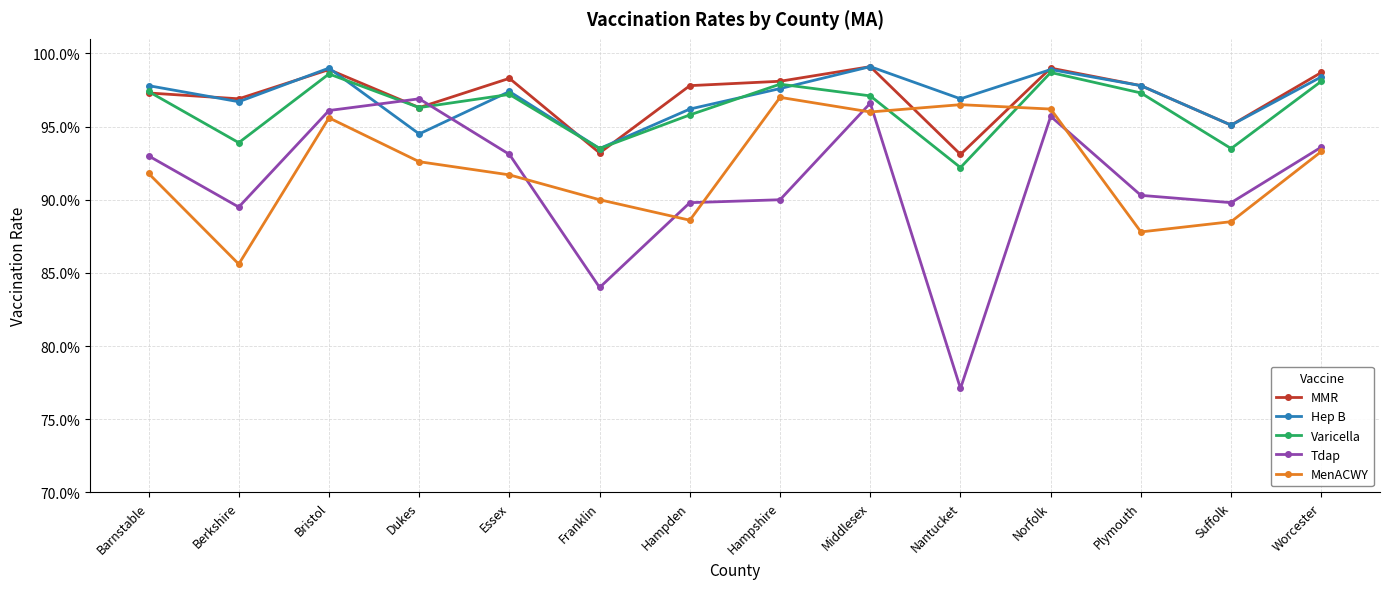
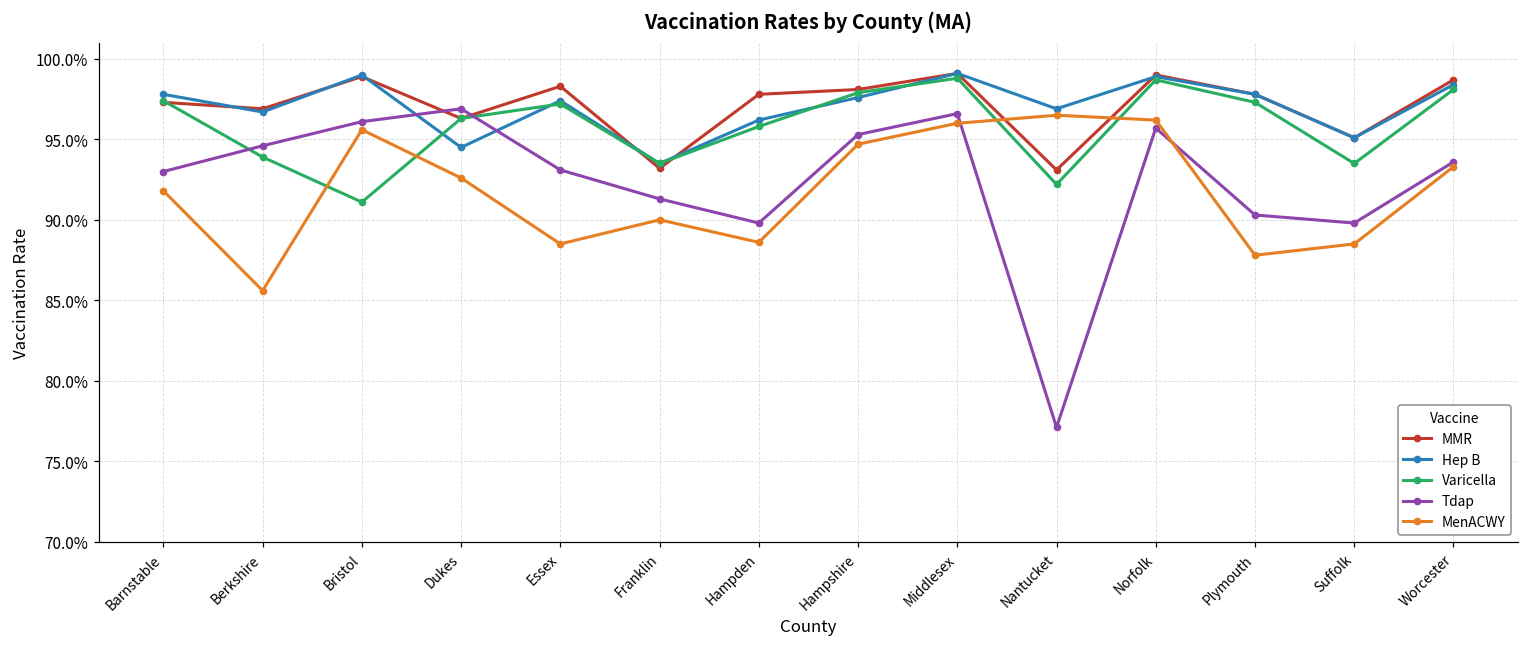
  {
    "MMR": {
      "Berkshire": "96.9%",
      "Essex": "98.3%",
      "Franklin": "93.2%",
      "Hampden": "97.8%",
      "Hampshire": "98.1%",
      "Nantucket": "93.1%",
      "Worcester": "98.7%"
    },
    "Hep B": {
      "Barnstable": "97.8%",
      "Berkshire": "96.7%",
      "Dukes": "94.5%",
      "Essex": "97.4%",
      "Hampden": "96.2%",
      "Hampshire": "97.6%",
      "Nantucket": "96.9%",
      "Worcester": "98.4%"
    },
    "Varicella": {
      "Berkshire": "93.9%",
-     "Bristol": "98.6%",
+     "Bristol": "91.1%",
      "Essex": "97.2%",
      "Hampden": "95.8%",
      "Hampshire": "97.9%",
-     "Middlesex": "97.1%",
+     "Middlesex": "98.8%",
      "Nantucket": "92.2%",
      "Norfolk": "98.7%",
      "Plymouth": "97.3%",
      "Suffolk": "93.5%",
      "Worcester": "98.1%"
    },
    "Tdap": {
      "Barnstable": "93.0%",
-     "Berkshire": "89.5%",
+     "Berkshire": "94.6%",
      "Bristol": "96.1%",
      "Dukes": "96.9%",
      "Essex": "93.1%",
-     "Franklin": "84.0%",
+     "Franklin": "91.3%",
      "Hampden": "89.8%",
-     "Hampshire": "90.0%",
+     "Hampshire": "95.3%",
      "Middlesex": "96.6%",
      "Nantucket": "77.1%",
      "Norfolk": "95.7%",
      "Plymouth": "90.3%",
      "Suffolk": "89.8%",
      "Worcester": "93.6%"
    },
    "MenACWY": {
      "Barnstable": "91.8%",
      "Berkshire": "85.6%",
      "Bristol": "95.6%",
      "Dukes": "92.6%",
-     "Essex": "91.7%",
+     "Essex": "88.5%",
      "Franklin": "90.0%",
      "Hampden": "88.6%",
-     "Hampshire": "97.0%",
+     "Hampshire": "94.7%",
      "Middlesex": "96.0%",
      "Nantucket": "96.5%",
      "Norfolk": "96.2%",
      "Plymouth": "87.8%",
      "Suffolk": "88.5%",
      "Worcester": "93.3%"
    }
  }
